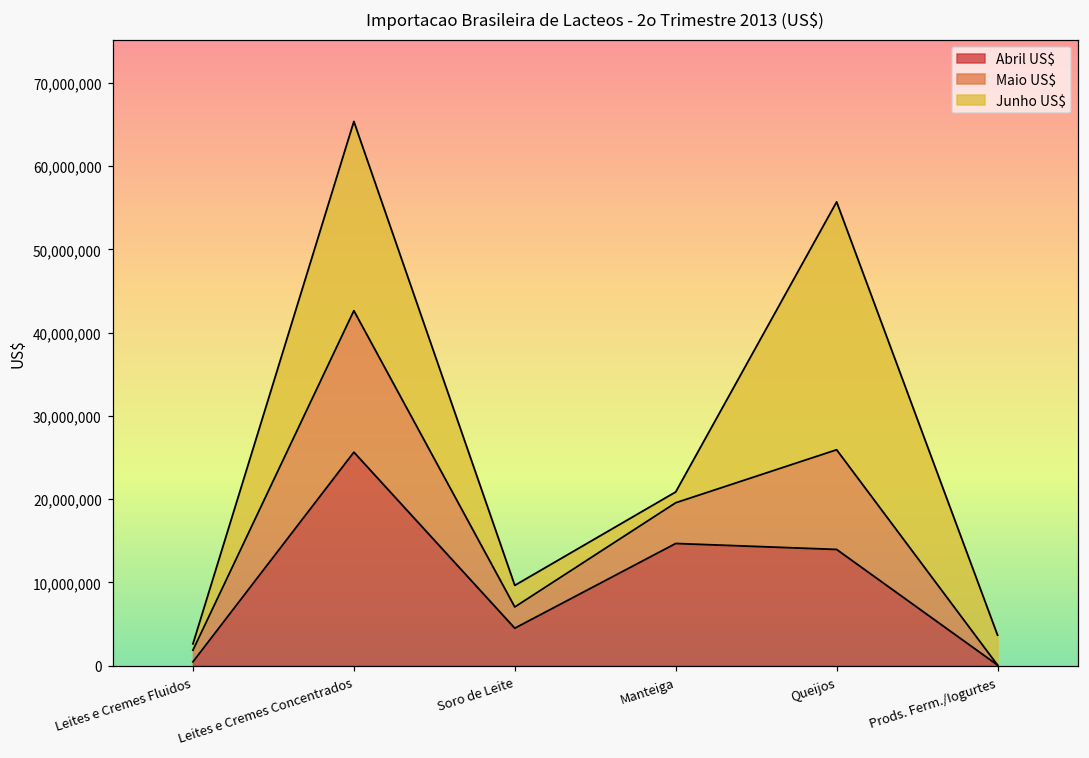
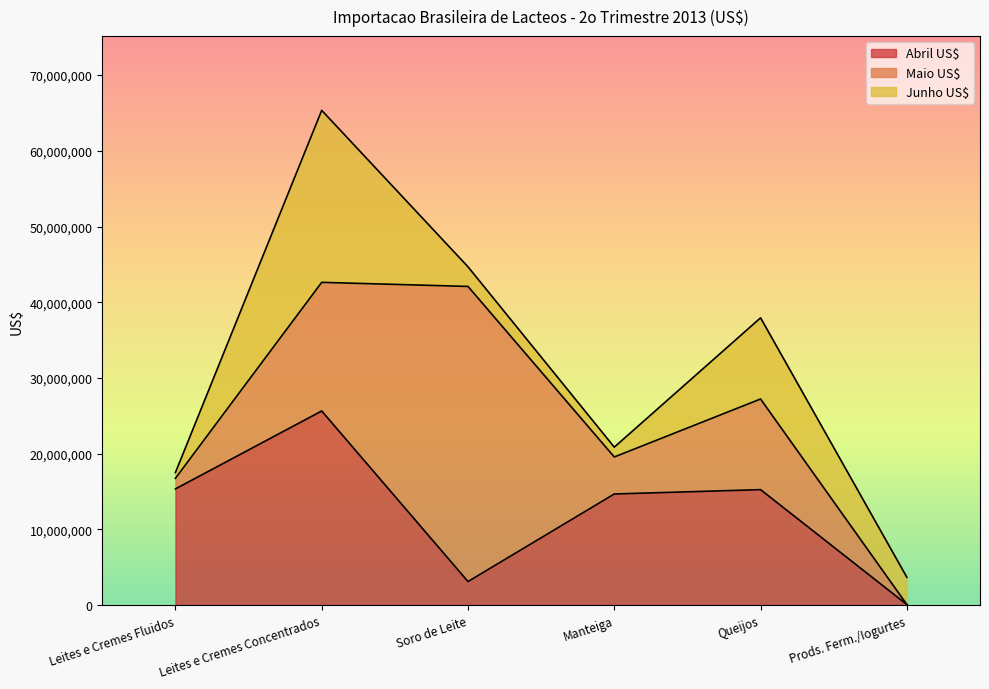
  {
    "Abril US$": {
-     "Leites e Cremes Fluidos": "0",
+     "Leites e Cremes Fluidos": "15,000,000",
      "Leites e Cremes Concentrados": "26,000,000",
-     "Soro de Leite": "5,000,000",
+     "Soro de Leite": "3,000,000",
      "Manteiga": "15,000,000",
-     "Queijos": "14,000,000"
+     "Queijos": "15,000,000"
    },
    "Maio US$": {
      "Leites e Cremes Fluidos": "1,000,000",
      "Leites e Cremes Concentrados": "17,000,000",
-     "Soro de Leite": "3,000,000",
+     "Soro de Leite": "39,000,000",
      "Manteiga": "5,000,000",
      "Queijos": "12,000,000"
    },
    "Junho US$": {
      "Leites e Cremes Fluidos": "1,000,000",
      "Leites e Cremes Concentrados": "23,000,000",
      "Soro de Leite": "3,000,000",
      "Manteiga": "1,000,000",
-     "Queijos": "30,000,000",
+     "Queijos": "11,000,000",
      "Prods. Ferm./Iogurtes": "4,000,000"
    }
  }
